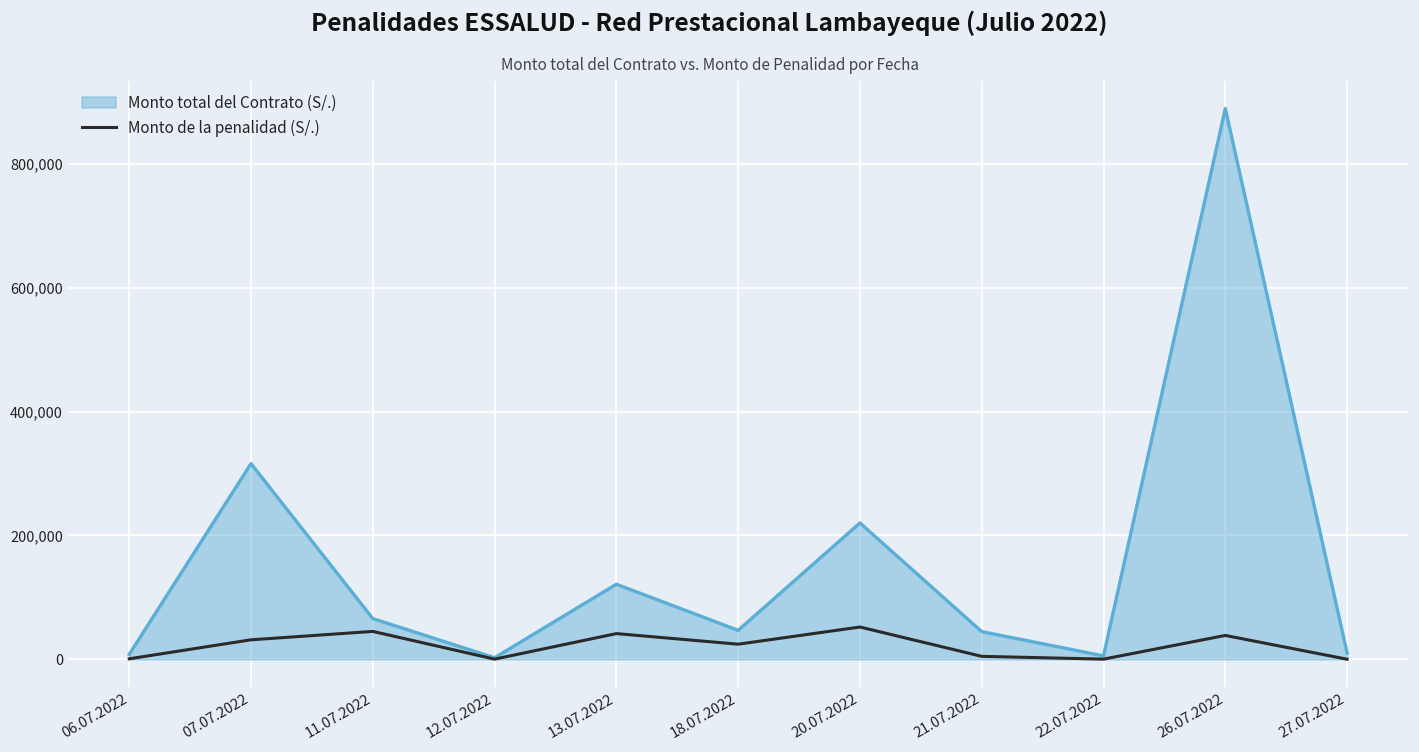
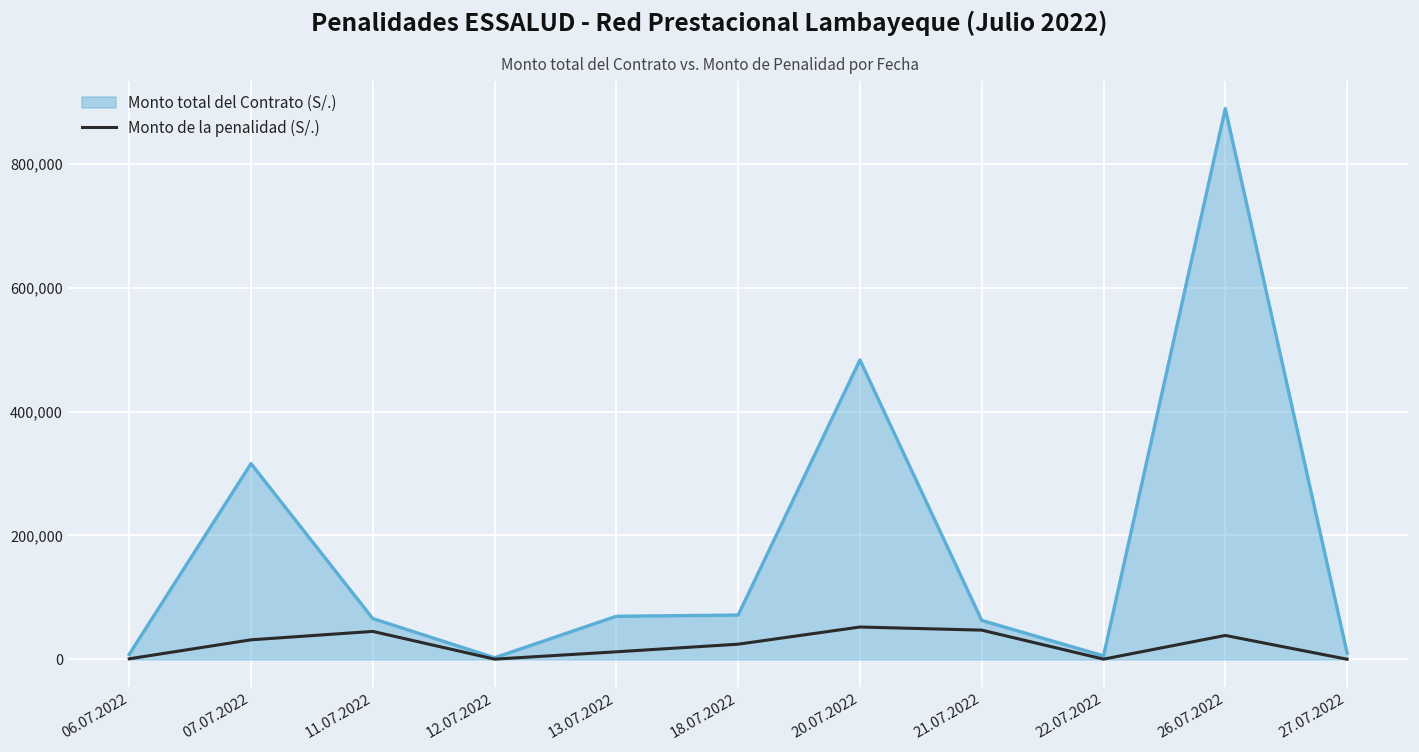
  {
    "Monto total del Contrato (S/.)": {
      "06.07.2022": "10,000",
      "07.07.2022": "320,000",
      "11.07.2022": "70,000",
-     "13.07.2022": "120,000",
-     "18.07.2022": "50,000",
-     "20.07.2022": "220,000",
-     "21.07.2022": "40,000",
+     "13.07.2022": "70,000",
+     "18.07.2022": "70,000",
+     "20.07.2022": "480,000",
+     "21.07.2022": "60,000",
      "22.07.2022": "10,000",
      "26.07.2022": "890,000",
      "27.07.2022": "10,000"
    },
    "Monto de la penalidad (S/.)": {
      "06.07.2022": "0",
      "07.07.2022": "30,000",
      "11.07.2022": "50,000",
-     "13.07.2022": "40,000",
+     "13.07.2022": "10,000",
      "18.07.2022": "20,000",
      "20.07.2022": "50,000",
-     "21.07.2022": "0",
+     "21.07.2022": "50,000",
      "22.07.2022": "0",
      "26.07.2022": "40,000",
      "27.07.2022": "0"
    }
  }
